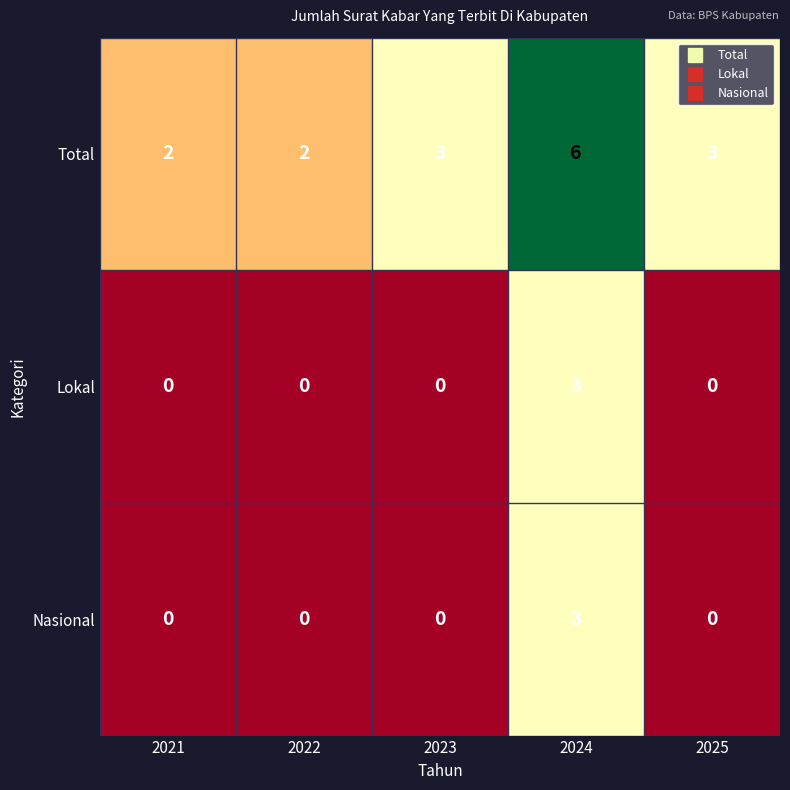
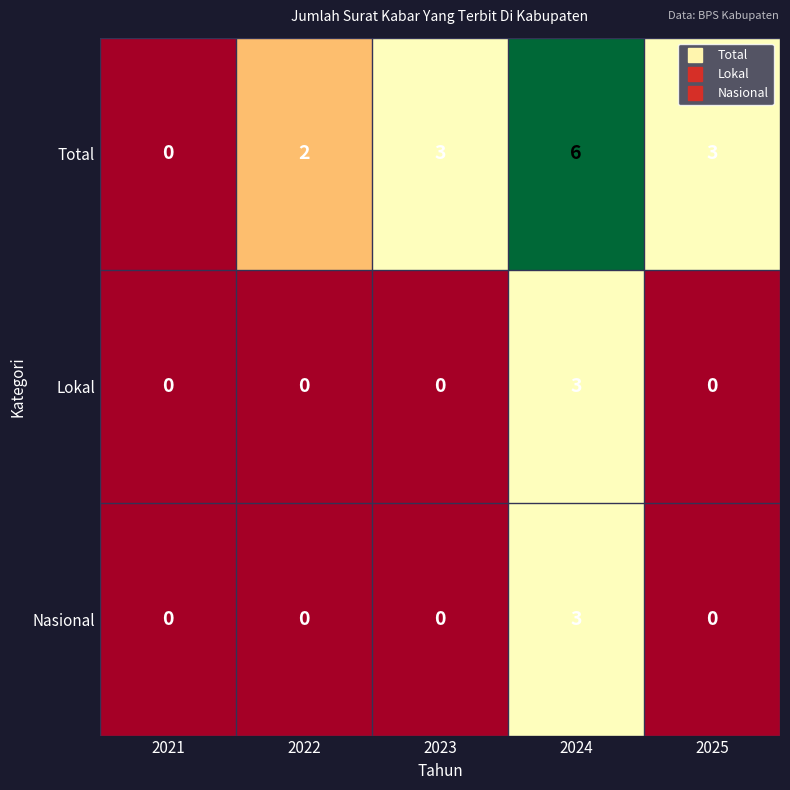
  {
    "Total": {
-     "2021": 2,
+     "2021": 0,
      "2022": 2,
      "2023": 3,
      "2024": 6,
      "2025": 3
    },
    "Lokal": {
      "2021": 0,
      "2022": 0,
      "2023": 0,
      "2024": 3,
      "2025": 0
    },
    "Nasional": {
      "2021": 0,
      "2022": 0,
      "2023": 0,
      "2024": 3,
      "2025": 0
    }
  }
